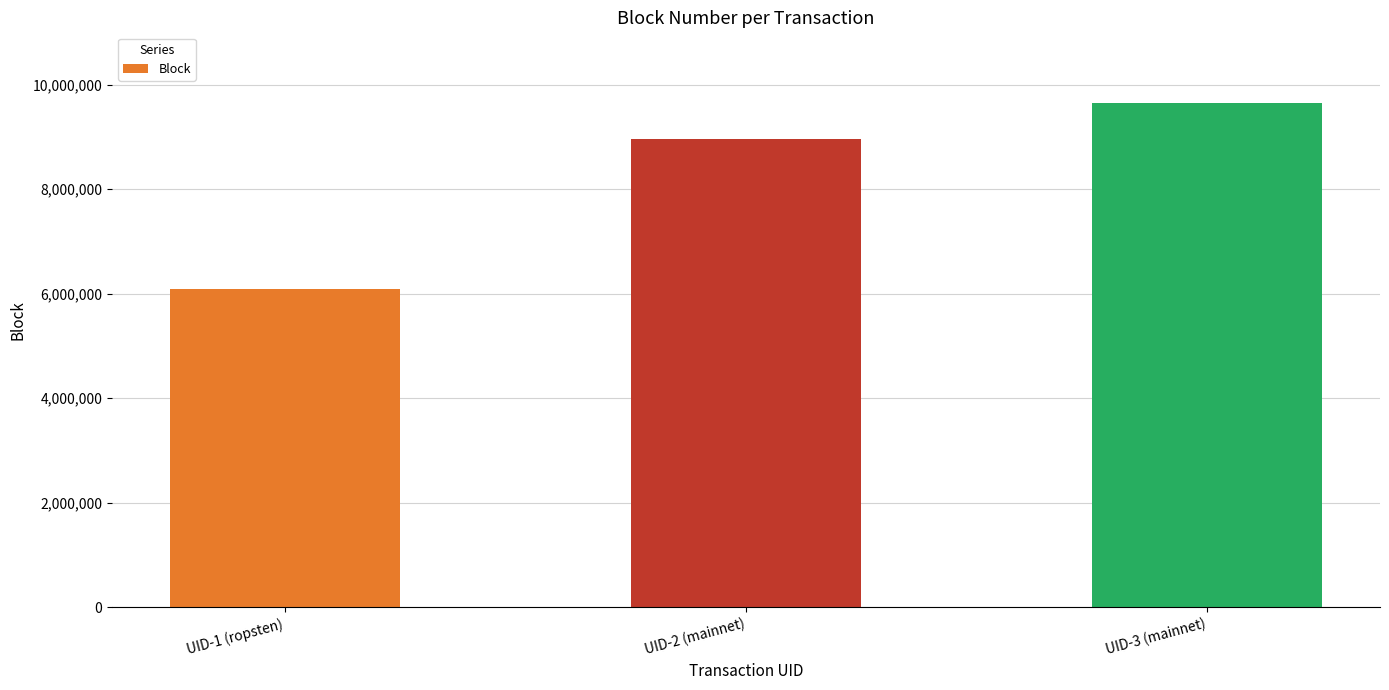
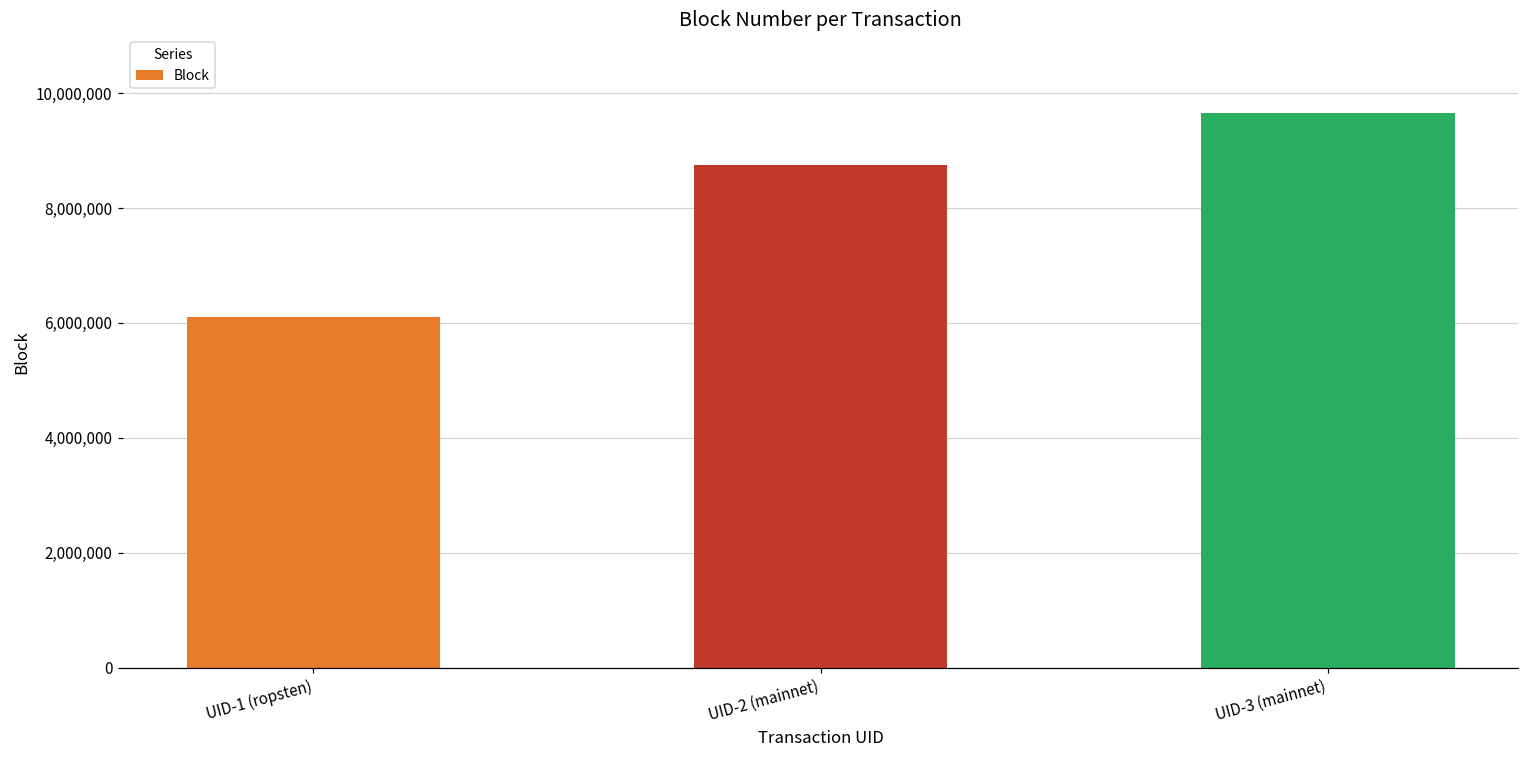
  {
    "UID-1 (ropsten)": "6,100,000",
-   "UID-2 (mainnet)": "9,000,000",
+   "UID-2 (mainnet)": "8,700,000",
    "UID-3 (mainnet)": "9,600,000"
  }
